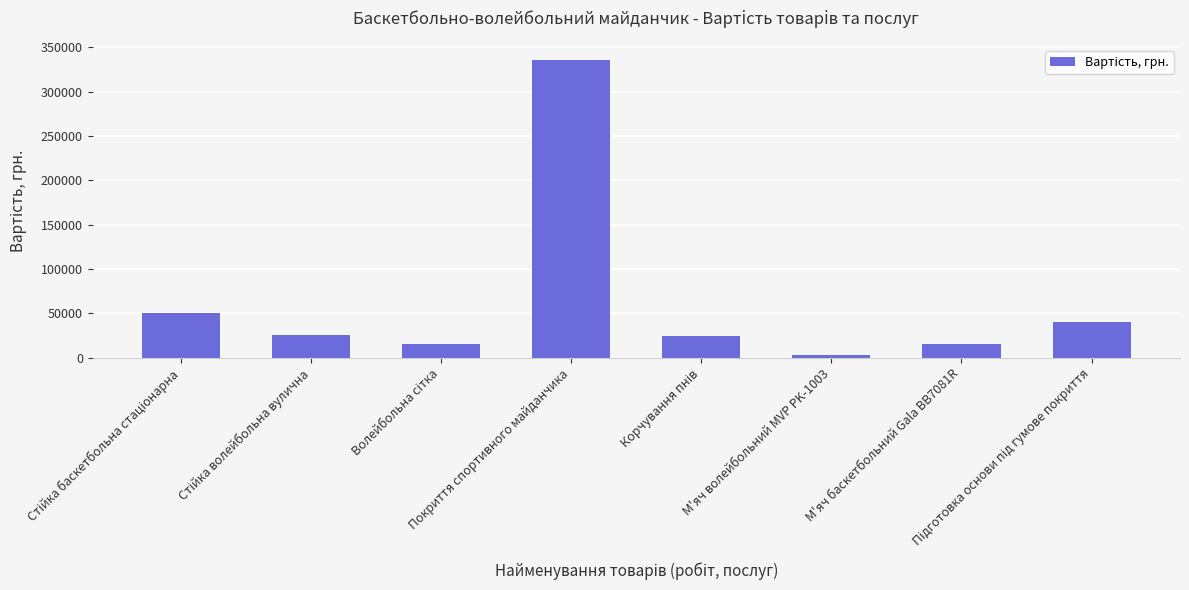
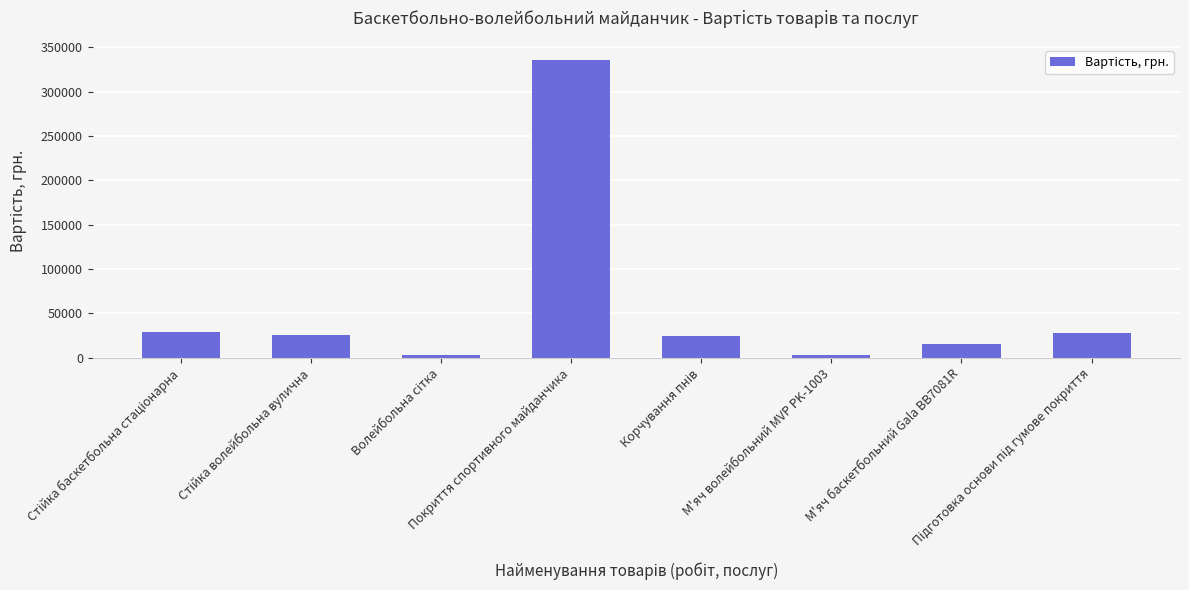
  {
-   "Стійка баскетбольна стаціонарна": 50000,
+   "Стійка баскетбольна стаціонарна": 30000,
    "Стійка волейбольна вулична": 30000,
-   "Волейбольна сітка": 20000,
+   "Волейбольна сітка": 0,
    "Покриття спортивного майданчика": 340000,
    "Корчування пнів": 20000,
    "М'яч волейбольний MVP PK-1003": 0,
    "М'яч баскетбольний Gala BB7081R": 20000,
-   "Підготовка основи під гумове покриття": 40000
+   "Підготовка основи під гумове покриття": 30000
  }
